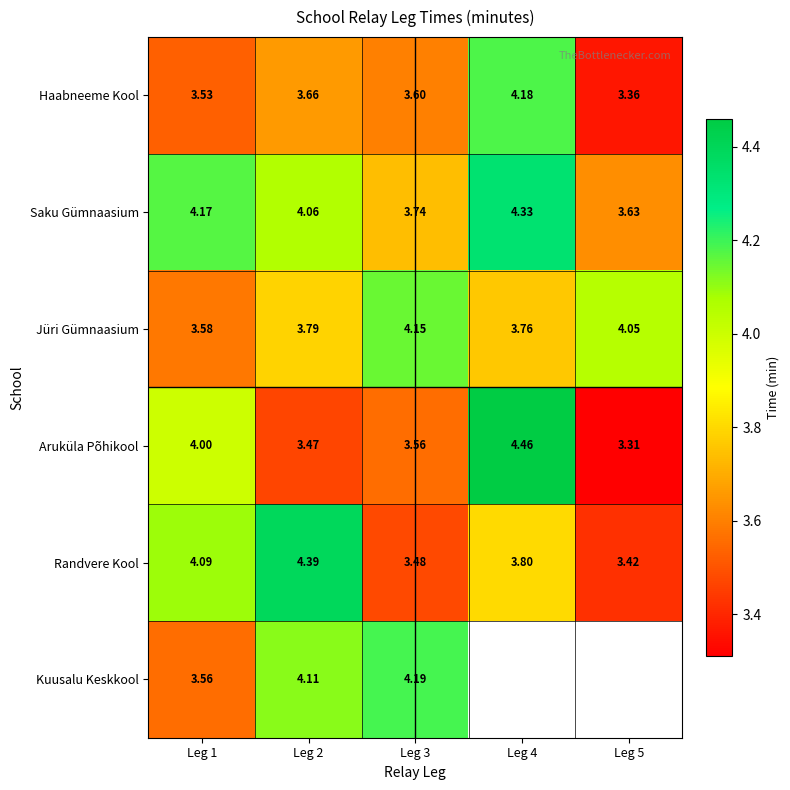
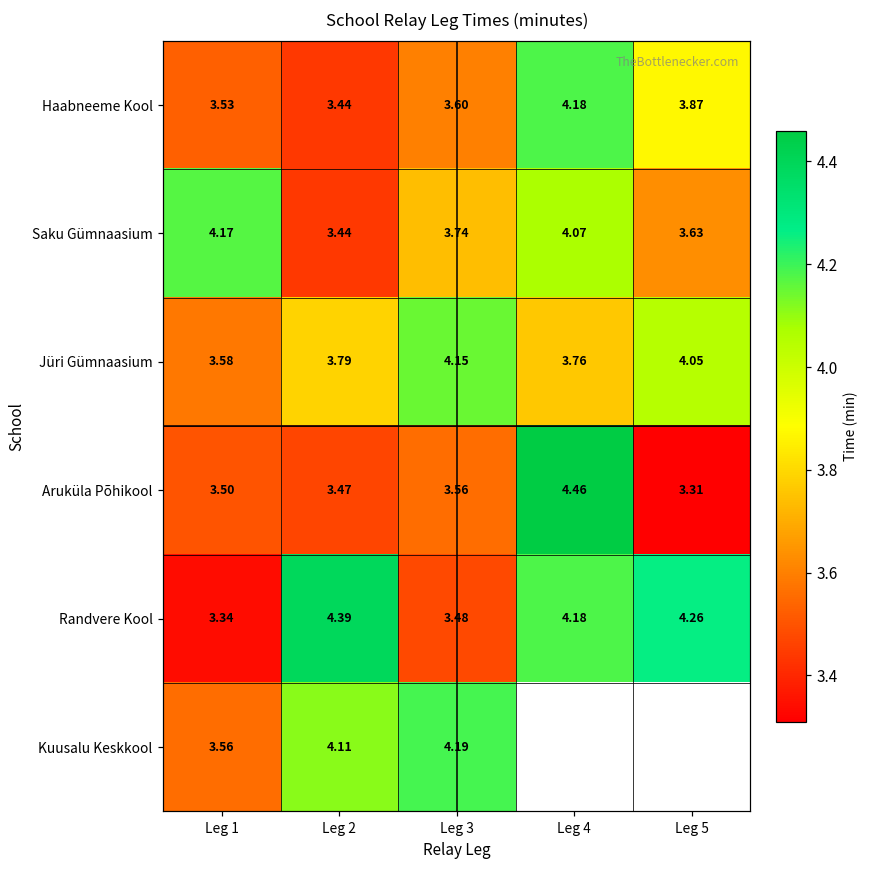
  {
    "Haabneeme Kool": {
      "Leg 1": 3.53,
-     "Leg 2": 3.66,
+     "Leg 2": 3.44,
      "Leg 3": 3.60,
      "Leg 4": 4.18,
-     "Leg 5": 3.36
+     "Leg 5": 3.87
    },
    "Saku Gümnaasium": {
      "Leg 1": 4.17,
-     "Leg 2": 4.06,
+     "Leg 2": 3.44,
      "Leg 3": 3.74,
-     "Leg 4": 4.33,
+     "Leg 4": 4.07,
      "Leg 5": 3.63
    },
    "Jüri Gümnaasium": {
      "Leg 1": 3.58,
      "Leg 2": 3.79,
      "Leg 3": 4.15,
      "Leg 4": 3.76,
      "Leg 5": 4.05
    },
    "Aruküla Põhikool": {
-     "Leg 1": 4.00,
+     "Leg 1": 3.50,
      "Leg 2": 3.47,
      "Leg 3": 3.56,
      "Leg 4": 4.46,
      "Leg 5": 3.31
    },
    "Randvere Kool": {
-     "Leg 1": 4.09,
+     "Leg 1": 3.34,
      "Leg 2": 4.39,
      "Leg 3": 3.48,
-     "Leg 4": 3.80,
-     "Leg 5": 3.42
+     "Leg 4": 4.18,
+     "Leg 5": 4.26
    },
    "Kuusalu Keskkool": {
      "Leg 1": 3.56,
      "Leg 2": 4.11,
      "Leg 3": 4.19
    }
  }
